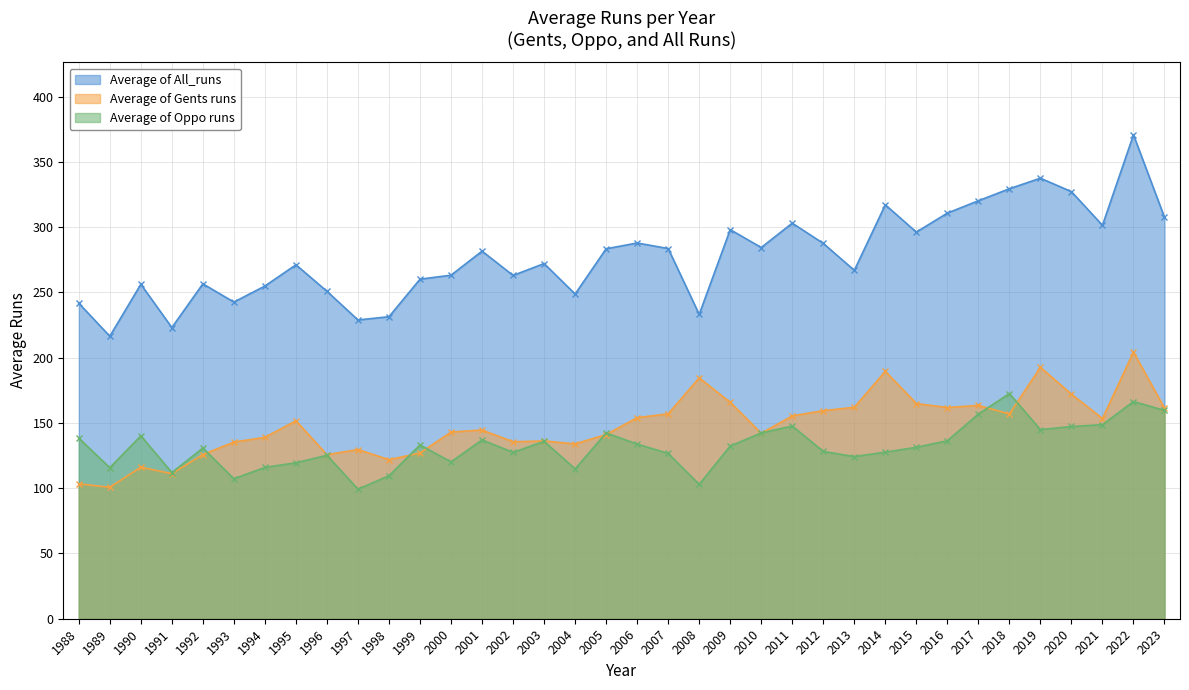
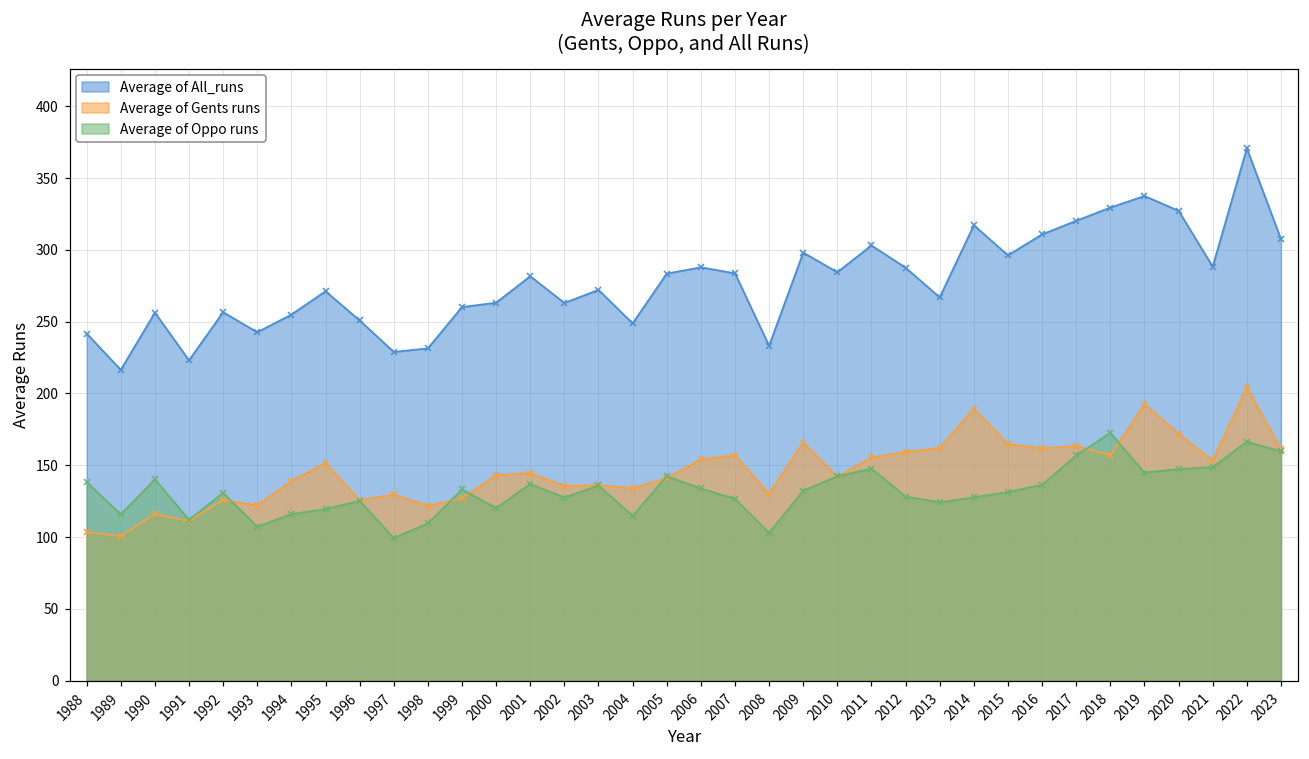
  {
    "Average of All_runs": {
      "1988": 242,
      "1989": 216,
      "1990": 256,
      "1991": 223,
      "1992": 257,
      "1993": 243,
      "1994": 255,
      "1995": 271,
      "1996": 251,
      "1997": 229,
      "1998": 231,
      "1999": 260,
      "2000": 263,
      "2001": 282,
      "2002": 263,
      "2003": 272,
      "2004": 249,
      "2005": 283,
      "2006": 288,
      "2007": 284,
      "2008": 233,
      "2009": 298,
      "2010": 284,
      "2011": 303,
      "2012": 288,
      "2013": 267,
      "2014": 317,
      "2015": 296,
      "2016": 311,
      "2017": 320,
      "2018": 329,
      "2019": 338,
      "2020": 327,
-     "2021": 301,
+     "2021": 288,
      "2022": 371,
      "2023": 308
    },
    "Average of Gents runs": {
      "1988": 103,
      "1989": 101,
      "1990": 116,
      "1992": 126,
-     "1993": 135,
+     "1993": 122,
      "1994": 139,
      "1995": 152,
      "1997": 130,
      "1998": 122,
      "1999": 127,
      "2000": 143,
      "2001": 145,
      "2002": 136,
      "2004": 134,
      "2006": 154,
      "2007": 157,
-     "2008": 185,
+     "2008": 130,
      "2009": 166,
      "2011": 155,
      "2012": 159,
      "2013": 162,
      "2014": 190,
      "2015": 165,
      "2016": 162,
      "2017": 163,
      "2018": 157,
      "2019": 193,
      "2020": 172,
      "2021": 153,
      "2022": 204
    },
    "Average of Oppo runs": {
      "1988": 138,
      "1989": 116,
      "1990": 140,
      "1992": 131,
      "1993": 107,
      "1994": 116,
      "1995": 119,
      "1997": 99,
      "1998": 110,
      "1999": 133,
      "2000": 120,
      "2001": 137,
      "2002": 127,
      "2004": 115,
      "2006": 134,
      "2007": 127,
      "2008": 103,
      "2009": 132,
      "2011": 148,
      "2012": 128,
      "2013": 124,
      "2014": 128,
      "2015": 131,
      "2016": 136,
      "2017": 157,
      "2018": 173,
      "2019": 145,
      "2020": 147,
      "2021": 149,
      "2022": 166
    }
  }
